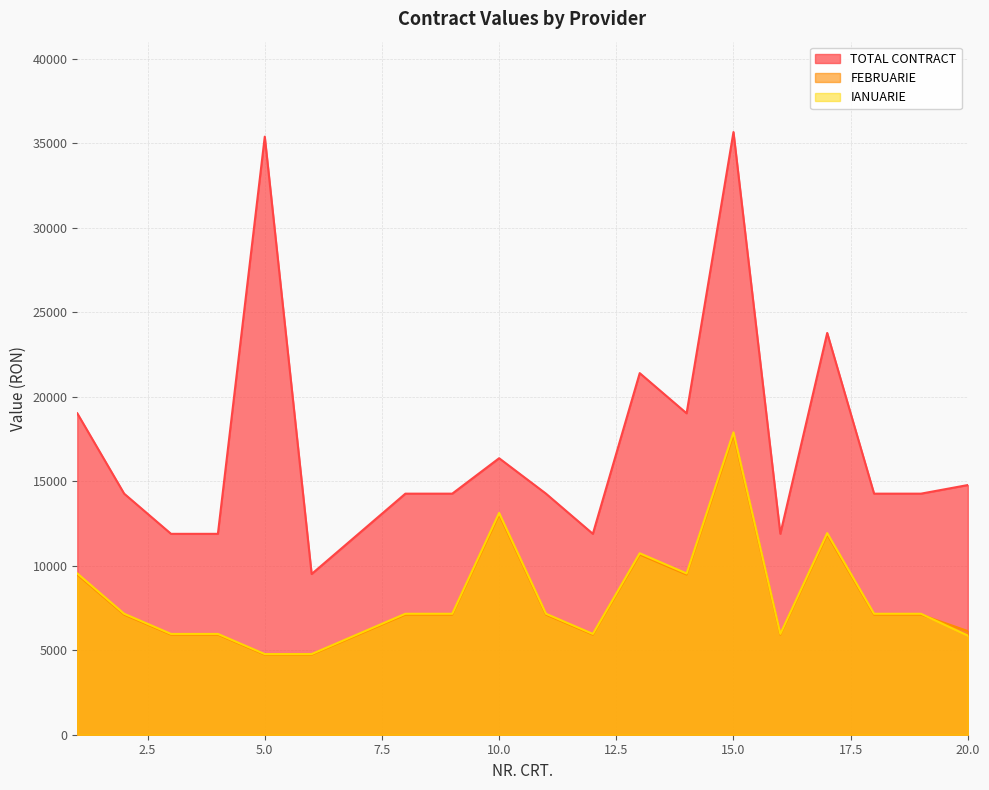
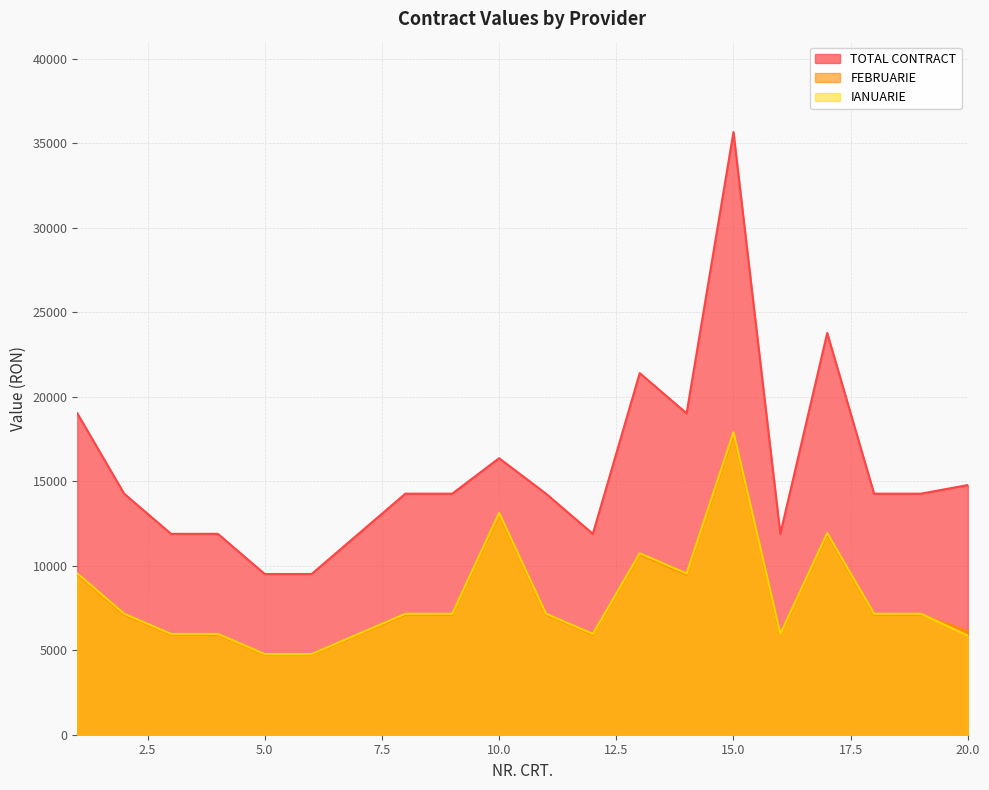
  {
    "TOTAL CONTRACT": {
-     "5.0": 35400,
+     "5.0": 9500,
      "10.0": 16400,
      "15.0": 35700,
      "20.0": 14800
    },
    "FEBRUARIE": {
      "20.0": 6100
    },
    "IANUARIE": {
      "20.0": 5900
    }
  }
